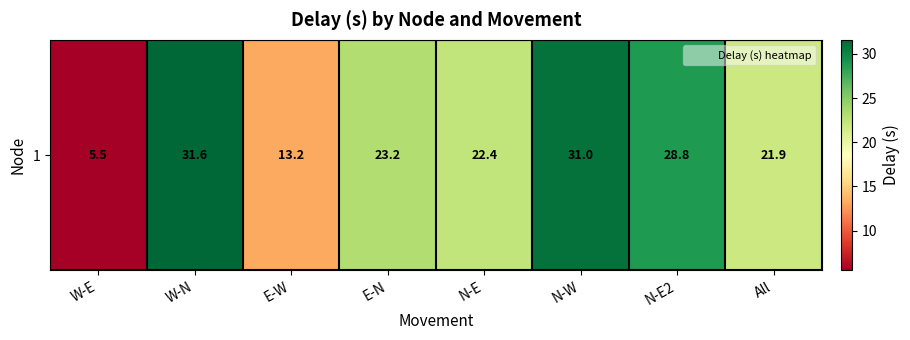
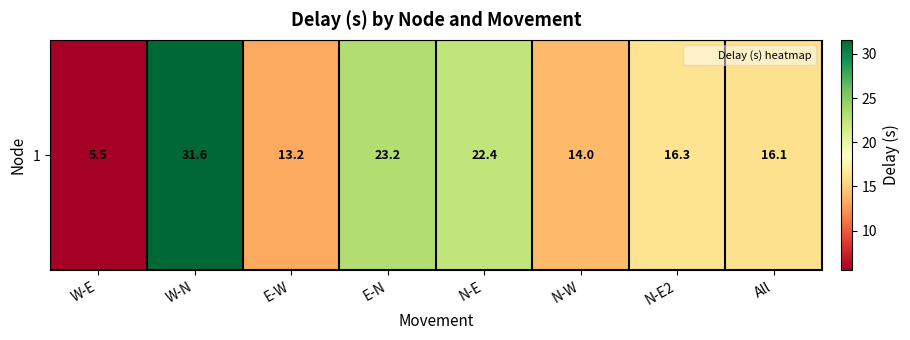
  {
    "1": {
      "W-E": 5.5,
      "W-N": 31.6,
      "E-W": 13.2,
      "E-N": 23.2,
      "N-E": 22.4,
-     "N-W": 31.0,
-     "N-E2": 28.8,
-     "All": 21.9
+     "N-W": 14.0,
+     "N-E2": 16.3,
+     "All": 16.1
    }
  }
